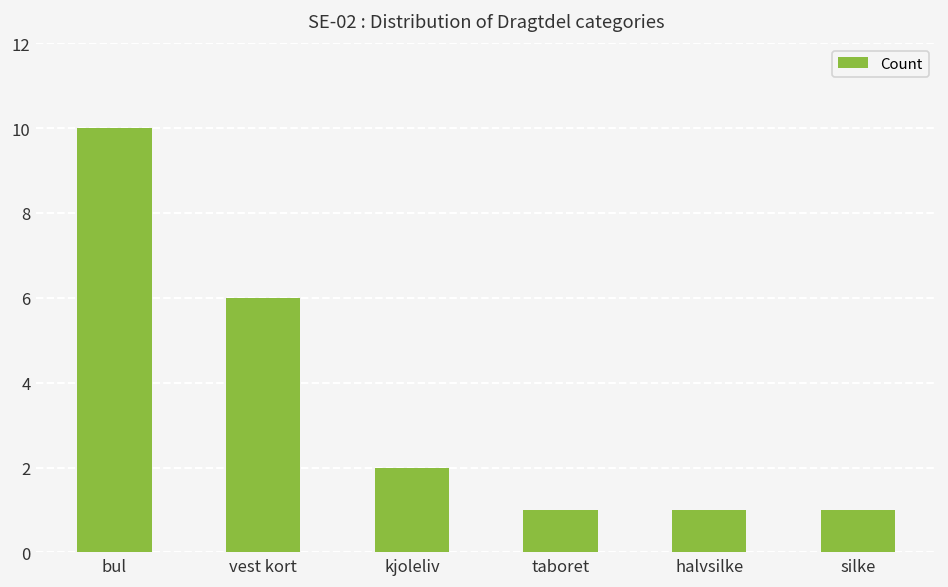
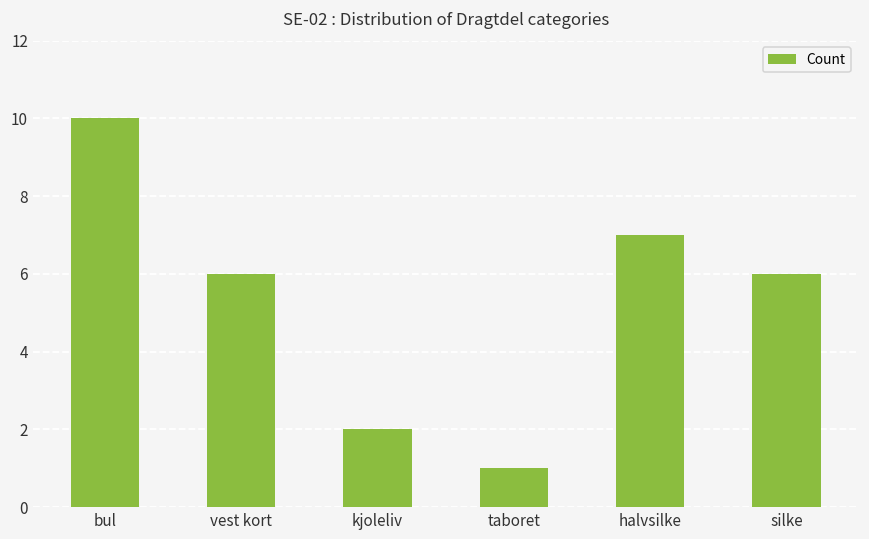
  {
    "bul": 10,
    "vest kort": 6,
    "kjoleliv": 2,
    "taboret": 1,
-   "halvsilke": 1,
-   "silke": 1
+   "halvsilke": 7,
+   "silke": 6
  }
